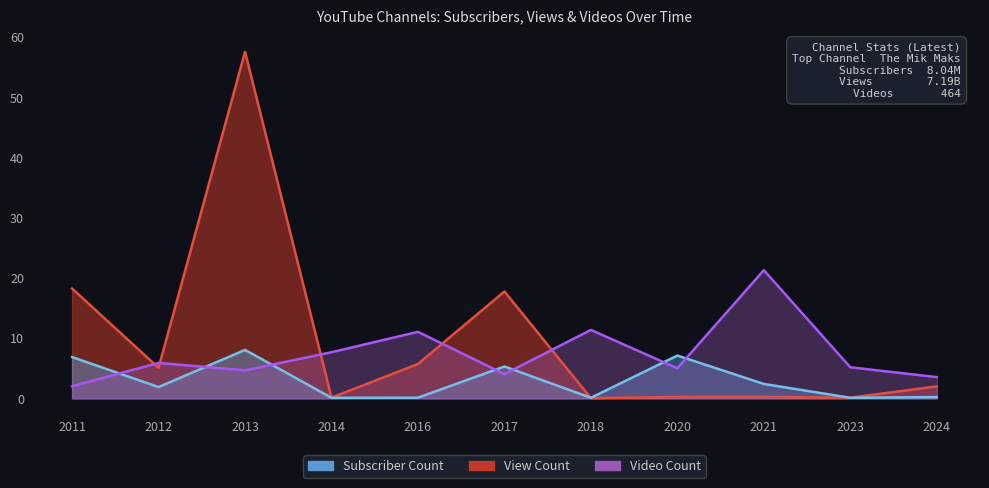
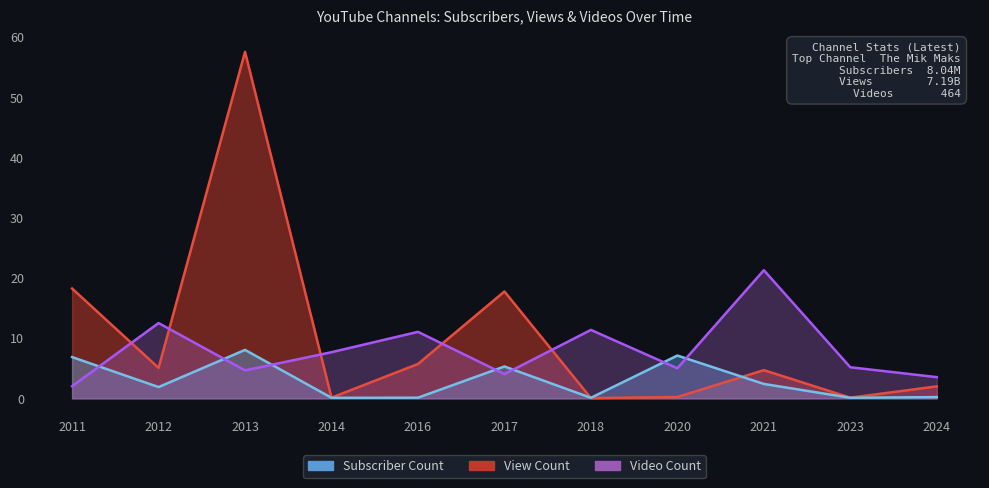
  {
    "View Count": {
      "2011": 18,
      "2012": 5,
      "2013": 58,
      "2016": 6,
      "2017": 18,
      "2020": 0,
-     "2021": 0,
+     "2021": 5,
      "2024": 2
    },
    "Subscriber Count": {
      "2011": 7,
      "2012": 2,
      "2013": 8,
      "2016": 0,
      "2017": 5,
      "2020": 7,
      "2021": 2,
      "2024": 0
    },
    "Video Count": {
      "2011": 2,
-     "2012": 6,
+     "2012": 13,
      "2013": 5,
      "2014": 8,
      "2016": 11,
      "2017": 4,
      "2018": 11,
      "2020": 5,
      "2021": 21,
      "2023": 5,
      "2024": 4
    }
  }
